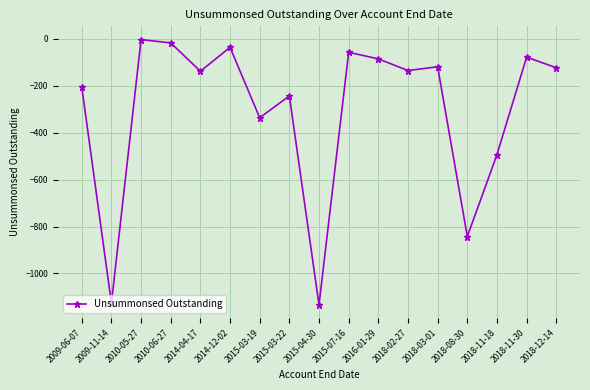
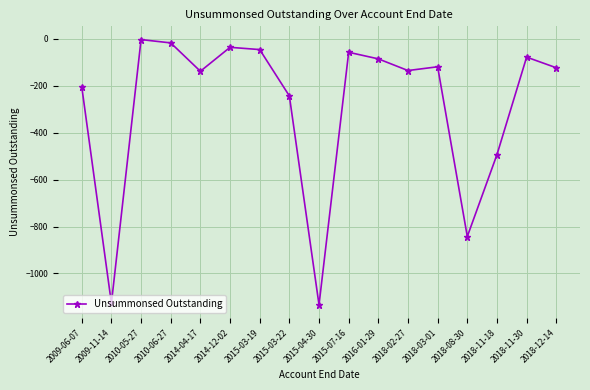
  {
    "2009-06-07": -200,
    "2010-05-27": 0,
    "2010-06-27": -20,
    "2014-04-17": -140,
    "2014-12-02": -40,
-   "2015-03-19": -340,
+   "2015-03-19": -50,
    "2015-03-22": -240,
    "2015-04-30": -1130,
    "2015-07-16": -60,
    "2016-01-29": -80,
    "2018-02-27": -130,
    "2018-03-01": -120,
    "2018-08-30": -840,
    "2018-11-18": -490,
    "2018-11-30": -80,
    "2018-12-14": -120
  }
